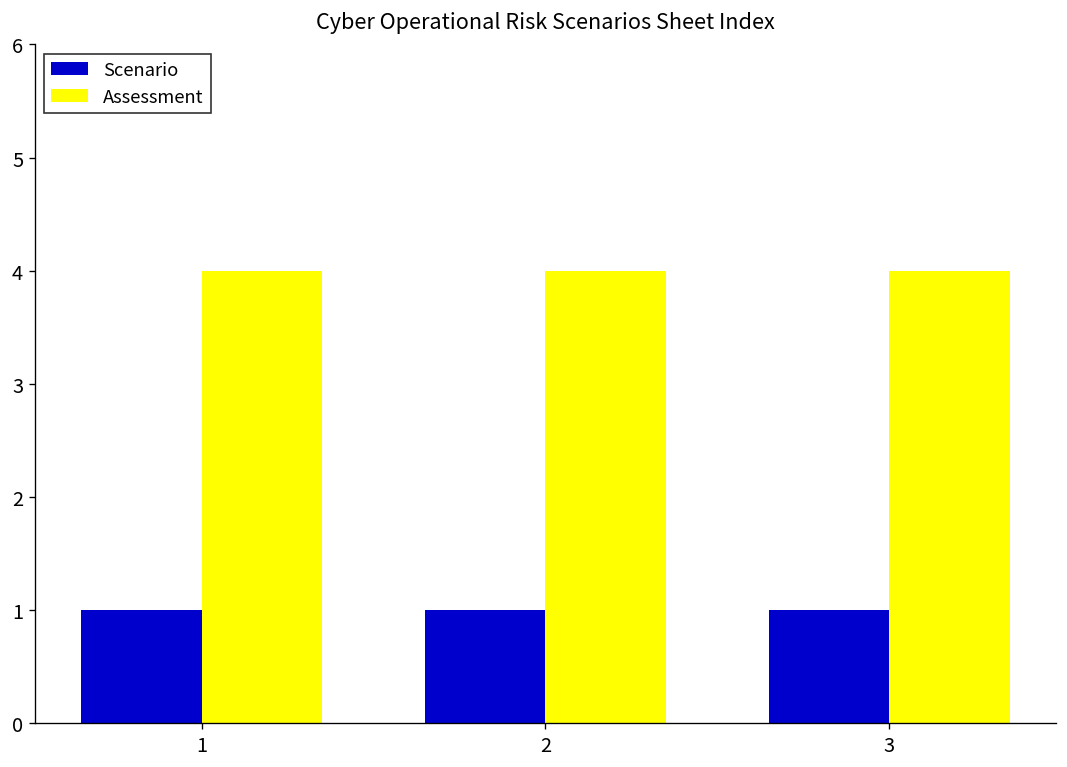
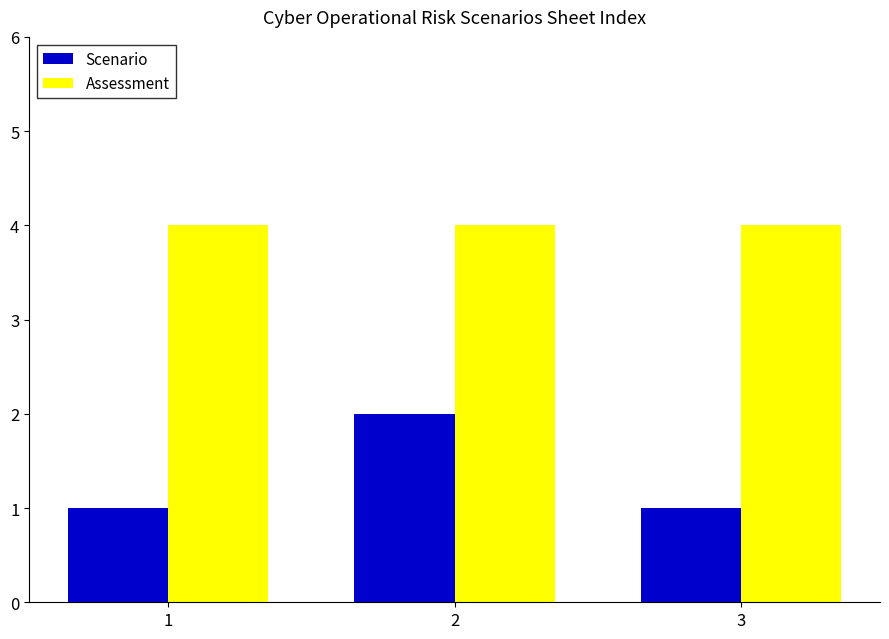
  {
    "Scenario": {
      "1": 1,
-     "2": 1,
+     "2": 2,
      "3": 1
    },
    "Assessment": {
      "1": 4,
      "2": 4,
      "3": 4
    }
  }
